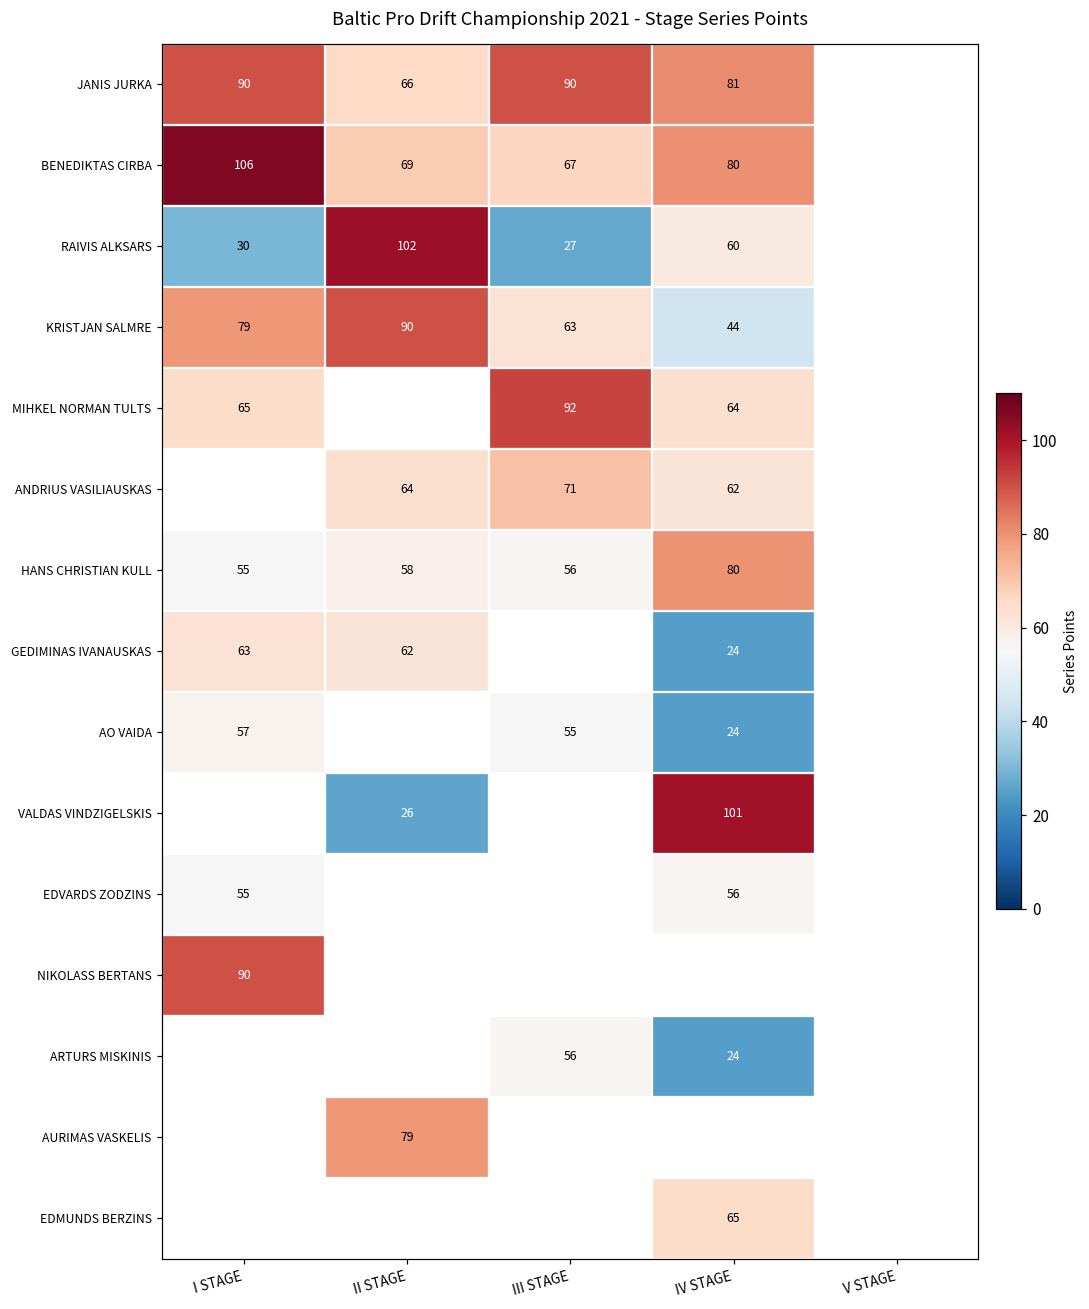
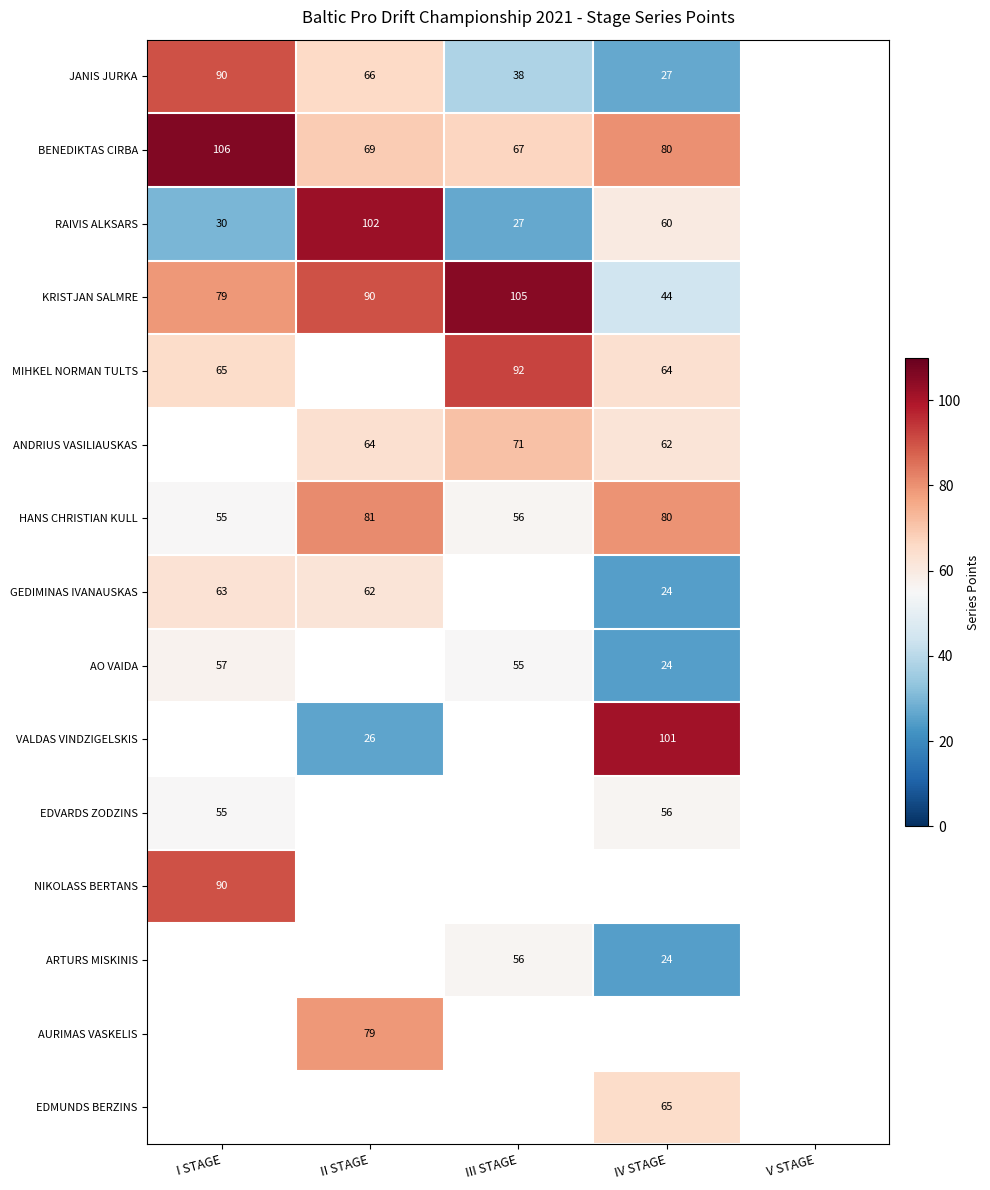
  {
    "JANIS JURKA": {
      "I STAGE": 90,
      "II STAGE": 66,
-     "III STAGE": 90,
-     "IV STAGE": 81
+     "III STAGE": 38,
+     "IV STAGE": 27
    },
    "BENEDIKTAS CIRBA": {
      "I STAGE": 106,
      "II STAGE": 69,
      "III STAGE": 67,
      "IV STAGE": 80
    },
    "RAIVIS ALKSARS": {
      "I STAGE": 30,
      "II STAGE": 102,
      "III STAGE": 27,
      "IV STAGE": 60
    },
    "KRISTJAN SALMRE": {
      "I STAGE": 79,
      "II STAGE": 90,
-     "III STAGE": 63,
+     "III STAGE": 105,
      "IV STAGE": 44
    },
    "MIHKEL NORMAN TULTS": {
      "I STAGE": 65,
      "III STAGE": 92,
      "IV STAGE": 64
    },
    "ANDRIUS VASILIAUSKAS": {
      "II STAGE": 64,
      "III STAGE": 71,
      "IV STAGE": 62
    },
    "HANS CHRISTIAN KULL": {
      "I STAGE": 55,
-     "II STAGE": 58,
+     "II STAGE": 81,
      "III STAGE": 56,
      "IV STAGE": 80
    },
    "GEDIMINAS IVANAUSKAS": {
      "I STAGE": 63,
      "II STAGE": 62,
      "IV STAGE": 24
    },
    "AO VAIDA": {
      "I STAGE": 57,
      "III STAGE": 55,
      "IV STAGE": 24
    },
    "VALDAS VINDZIGELSKIS": {
      "II STAGE": 26,
      "IV STAGE": 101
    },
    "EDVARDS ZODZINS": {
      "I STAGE": 55,
      "IV STAGE": 56
    },
    "NIKOLASS BERTANS": {
      "I STAGE": 90
    },
    "ARTURS MISKINIS": {
      "III STAGE": 56,
      "IV STAGE": 24
    },
    "AURIMAS VASKELIS": {
      "II STAGE": 79
    },
    "EDMUNDS BERZINS": {
      "IV STAGE": 65
    }
  }
